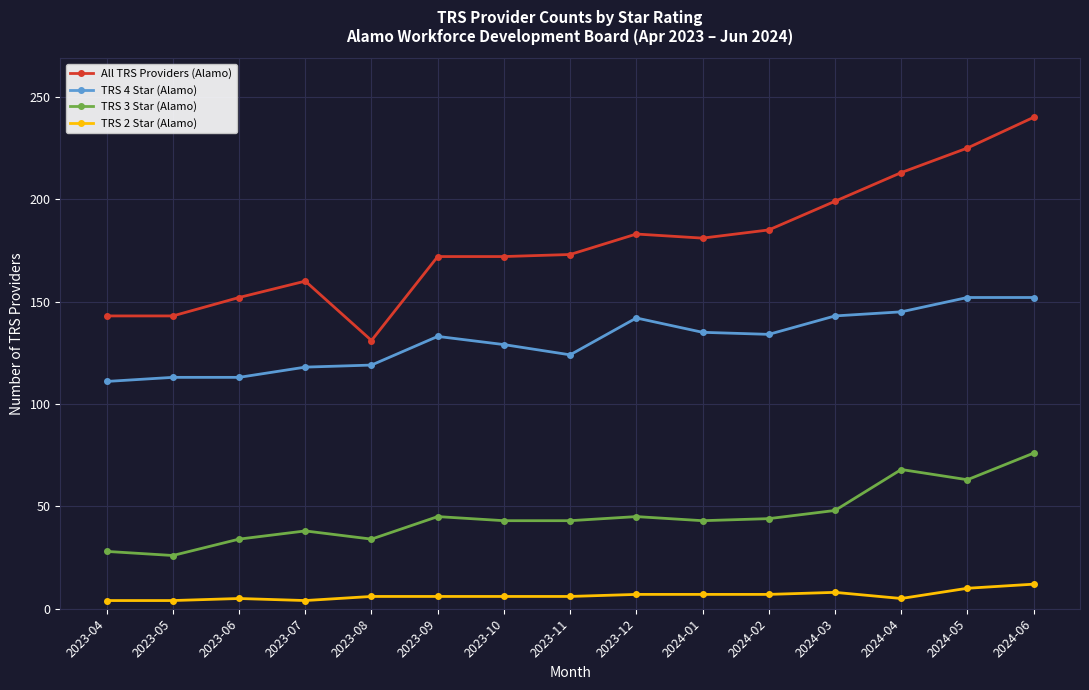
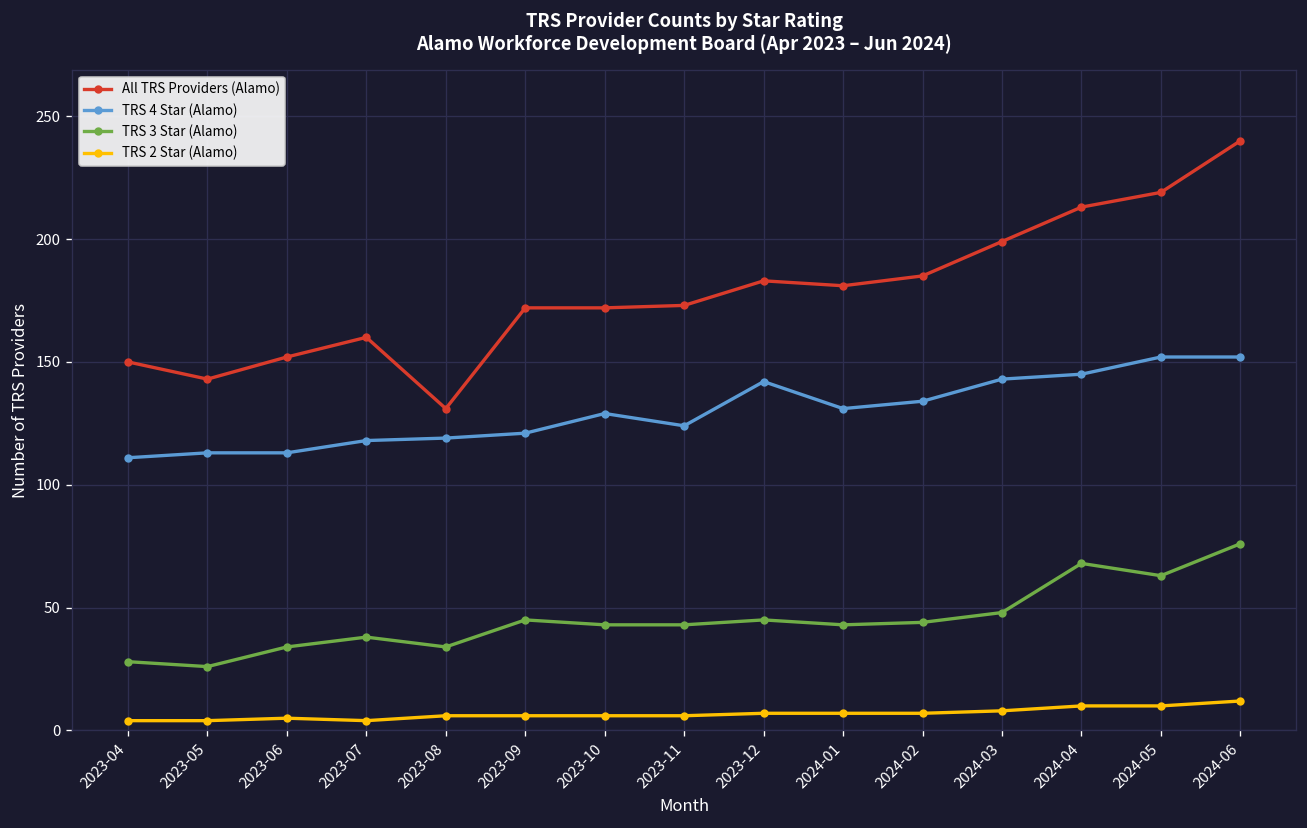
  {
    "All TRS Providers (Alamo)": {
-     "2023-04": 143,
+     "2023-04": 150,
      "2023-05": 143,
      "2023-06": 152,
      "2023-07": 160,
      "2023-08": 131,
      "2023-09": 172,
      "2023-10": 172,
      "2023-11": 173,
      "2023-12": 183,
      "2024-01": 181,
      "2024-02": 185,
      "2024-03": 199,
      "2024-04": 213,
-     "2024-05": 225,
+     "2024-05": 219,
      "2024-06": 240
    },
    "TRS 4 Star (Alamo)": {
      "2023-04": 111,
      "2023-05": 113,
      "2023-06": 113,
      "2023-07": 118,
      "2023-08": 119,
-     "2023-09": 133,
+     "2023-09": 121,
      "2023-10": 129,
      "2023-11": 124,
      "2023-12": 142,
-     "2024-01": 135,
+     "2024-01": 131,
      "2024-02": 134,
      "2024-03": 143,
      "2024-04": 145,
      "2024-05": 152,
      "2024-06": 152
    },
    "TRS 3 Star (Alamo)": {
      "2023-04": 28,
      "2023-05": 26,
      "2023-06": 34,
      "2023-07": 38,
      "2023-08": 34,
      "2023-09": 45,
      "2023-10": 43,
      "2023-11": 43,
      "2023-12": 45,
      "2024-01": 43,
      "2024-02": 44,
      "2024-03": 48,
      "2024-04": 68,
      "2024-05": 63,
      "2024-06": 76
    },
    "TRS 2 Star (Alamo)": {
      "2023-04": 4,
      "2023-05": 4,
      "2023-06": 5,
      "2023-07": 4,
      "2023-08": 6,
      "2023-09": 6,
      "2023-10": 6,
      "2023-11": 6,
      "2023-12": 7,
      "2024-01": 7,
      "2024-02": 7,
      "2024-03": 8,
-     "2024-04": 5,
+     "2024-04": 10,
      "2024-05": 10,
      "2024-06": 12
    }
  }
